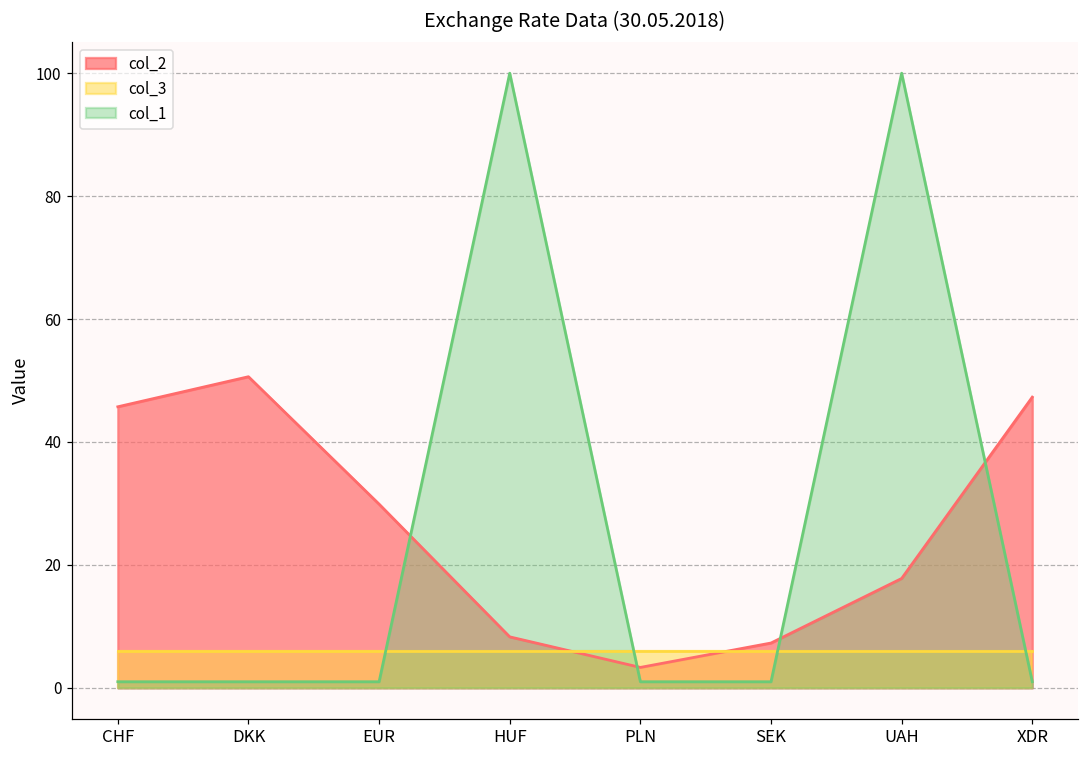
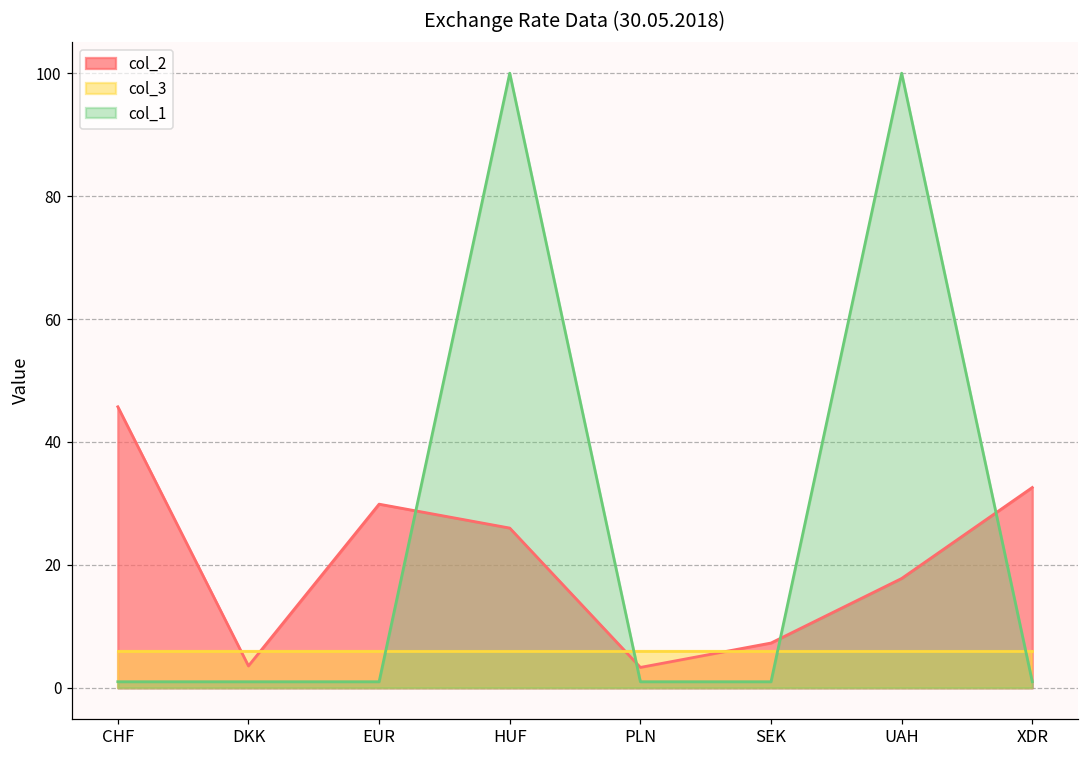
  {
    "col_2": {
      "CHF": 46,
-     "DKK": 51,
+     "DKK": 4,
      "EUR": 30,
-     "HUF": 8,
+     "HUF": 26,
      "PLN": 3,
      "SEK": 7,
      "UAH": 18,
-     "XDR": 47
+     "XDR": 33
    },
    "col_3": {
      "CHF": 6,
      "DKK": 6,
      "EUR": 6,
      "HUF": 6,
      "PLN": 6,
      "SEK": 6,
      "UAH": 6,
      "XDR": 6
    },
    "col_1": {
      "CHF": 1,
      "DKK": 1,
      "EUR": 1,
      "HUF": 100,
      "PLN": 1,
      "SEK": 1,
      "UAH": 100,
      "XDR": 1
    }
  }
